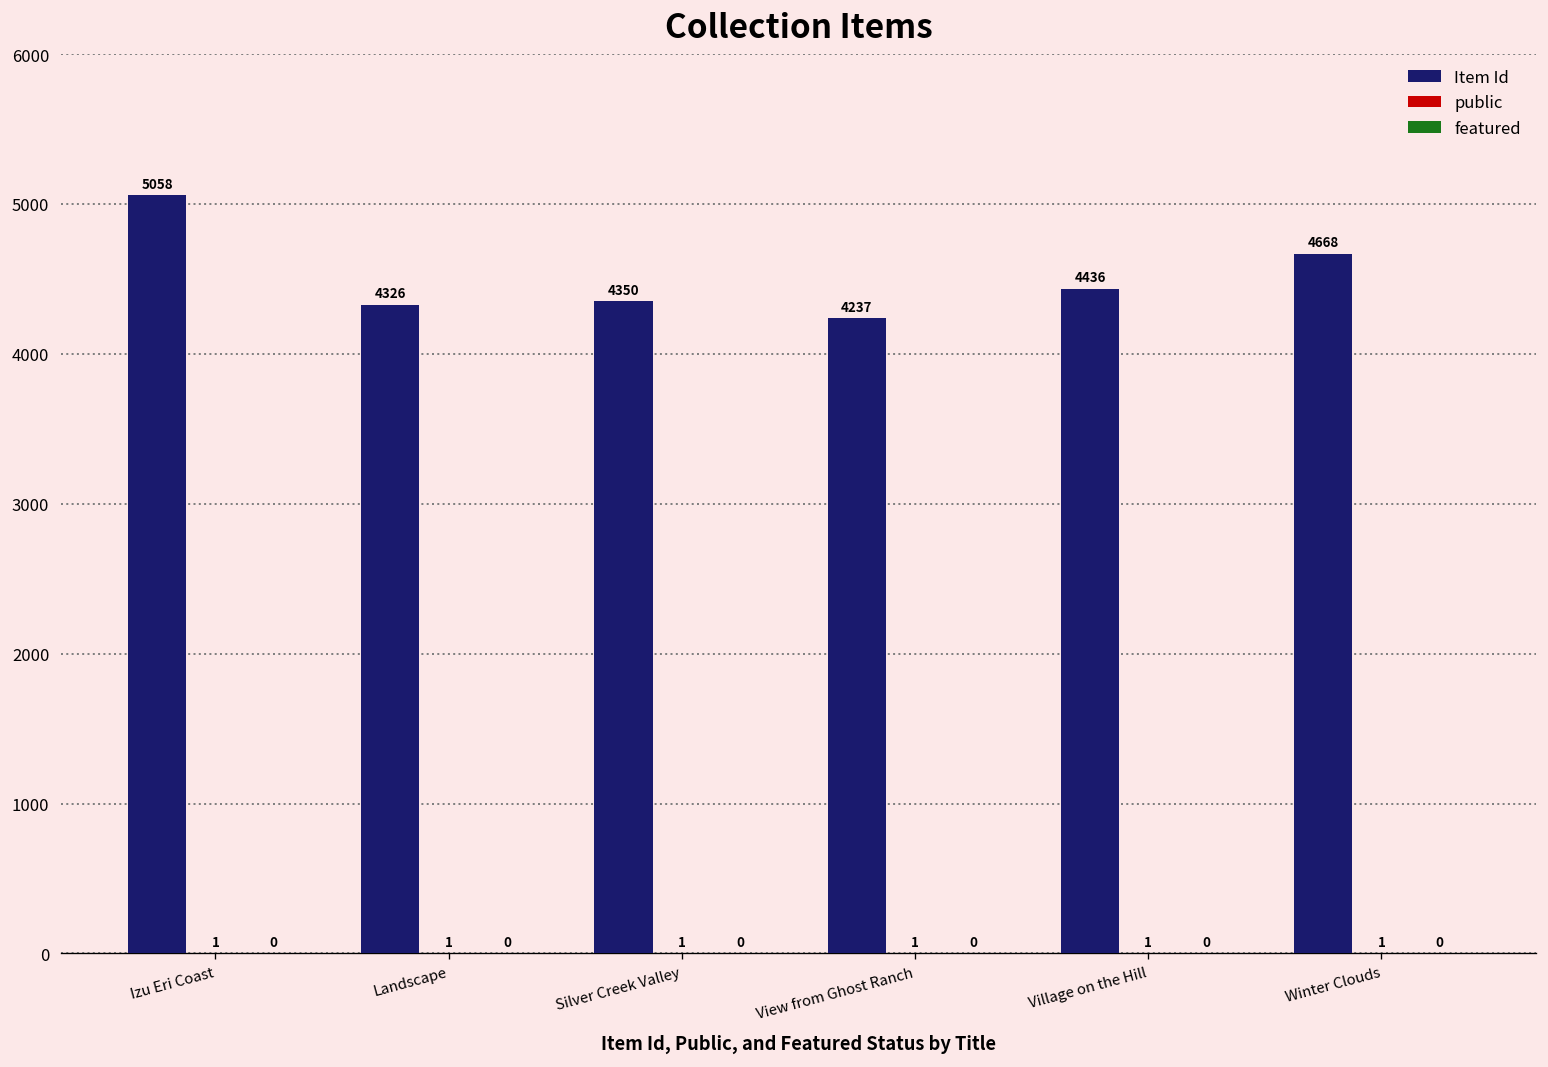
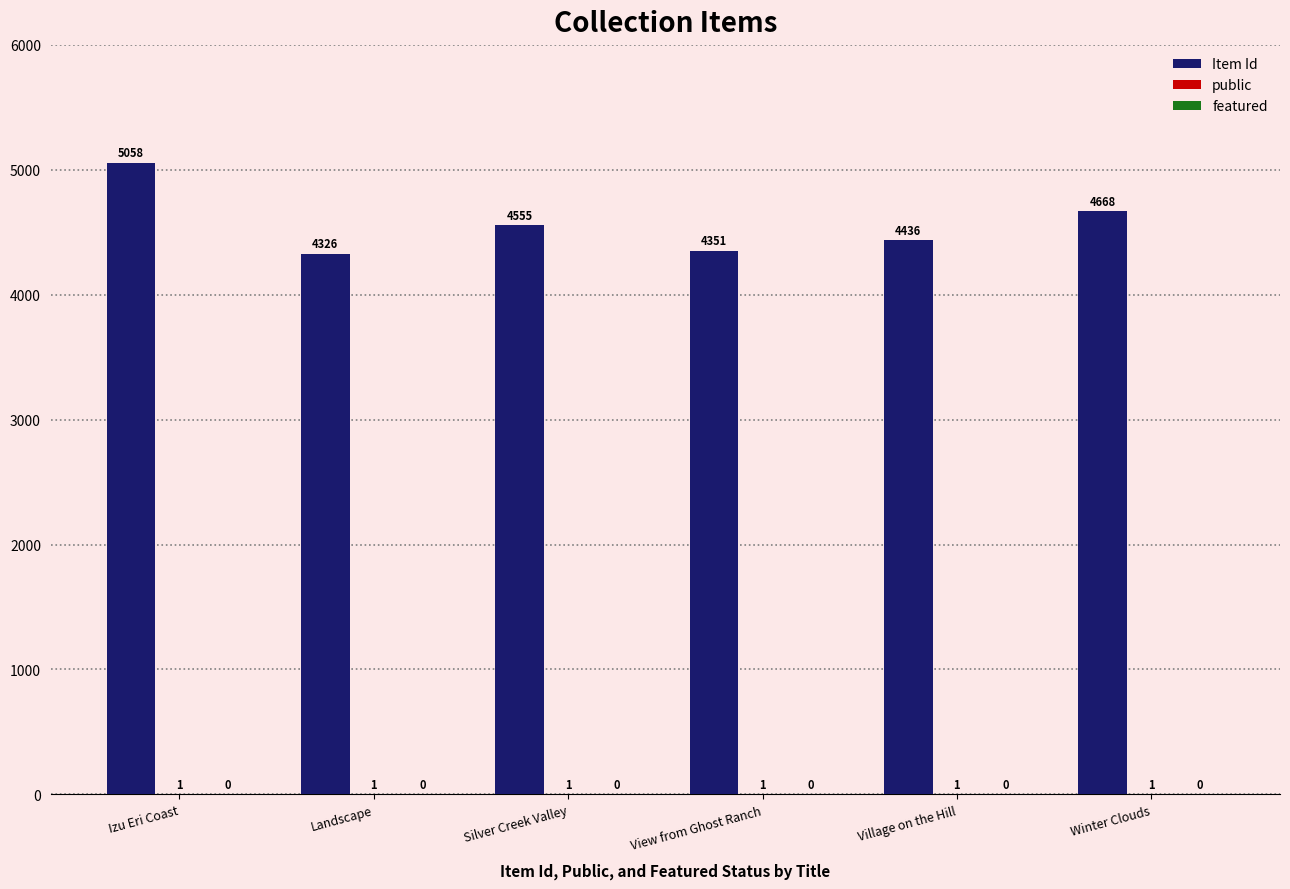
  {
    "Item Id": {
      "Izu Eri Coast": 5058,
      "Landscape": 4326,
-     "Silver Creek Valley": 4350,
-     "View from Ghost Ranch": 4237,
+     "Silver Creek Valley": 4555,
+     "View from Ghost Ranch": 4351,
      "Village on the Hill": 4436,
      "Winter Clouds": 4668
    },
    "public": {
      "Izu Eri Coast": 1,
      "Landscape": 1,
      "Silver Creek Valley": 1,
      "View from Ghost Ranch": 1,
      "Village on the Hill": 1,
      "Winter Clouds": 1
    },
    "featured": {
      "Izu Eri Coast": 0,
      "Landscape": 0,
      "Silver Creek Valley": 0,
      "View from Ghost Ranch": 0,
      "Village on the Hill": 0,
      "Winter Clouds": 0
    }
  }
